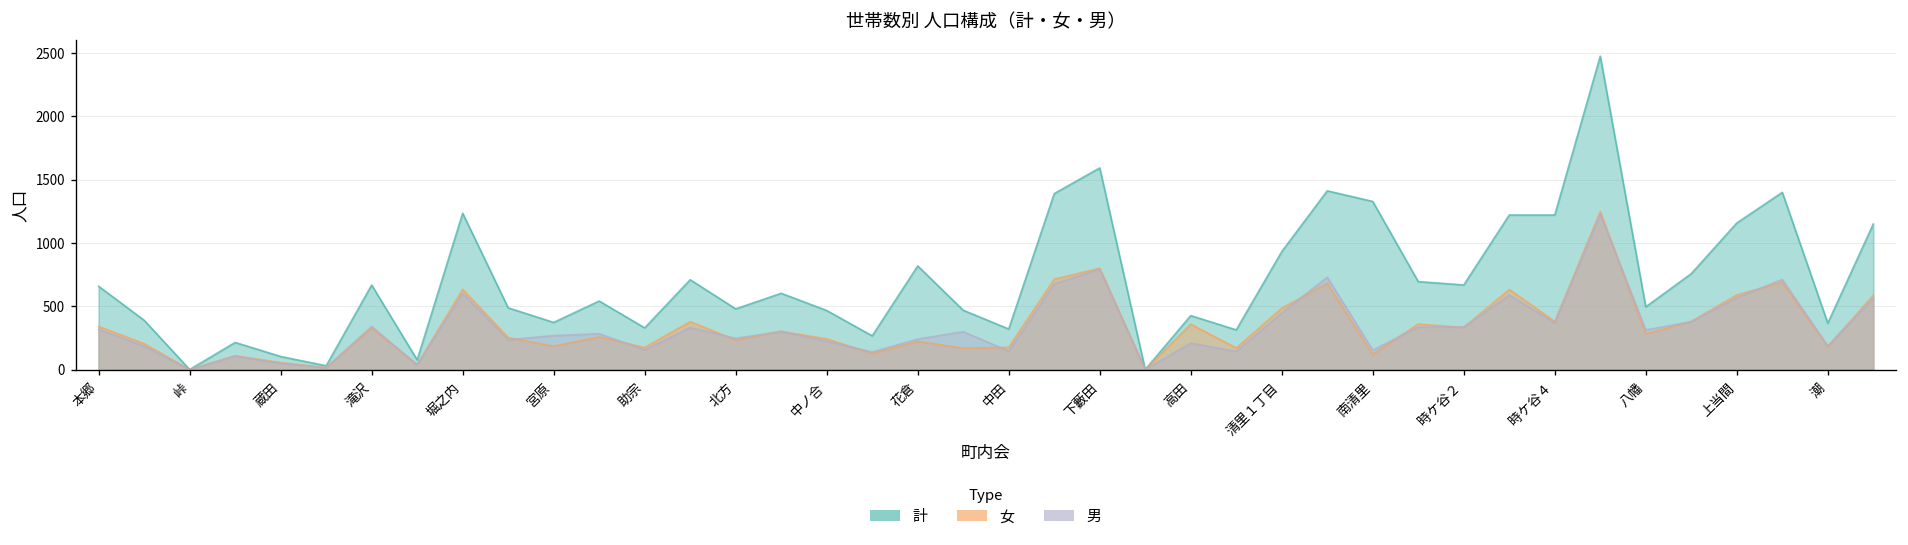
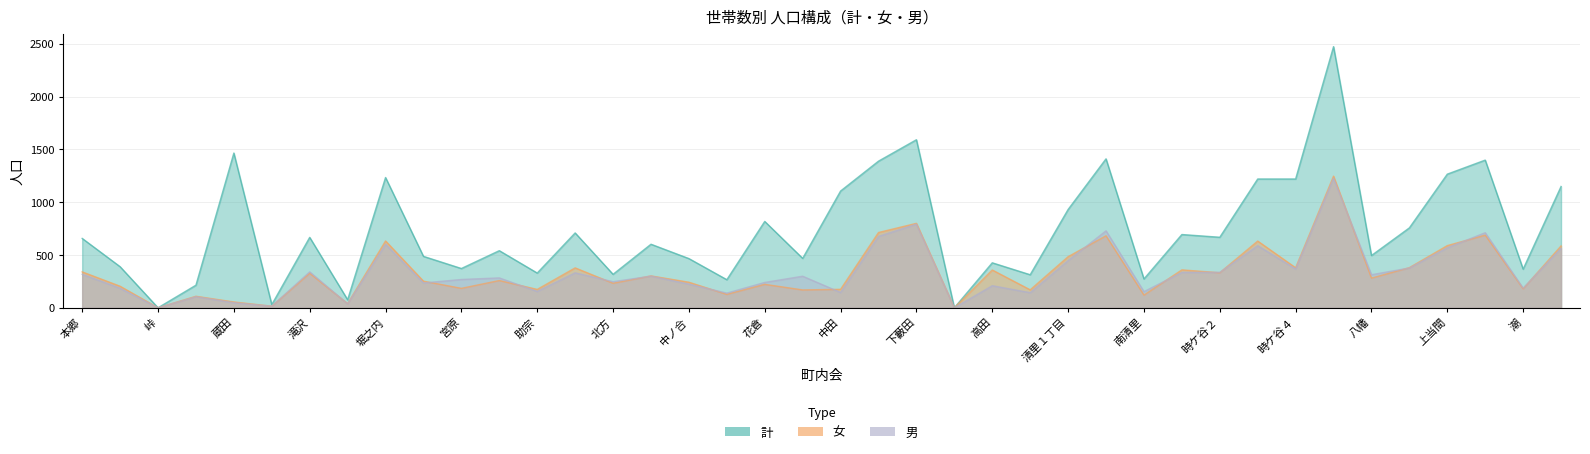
  {
    "計": {
      "本郷": 660,
-     "蔵田": 100,
+     "蔵田": 1470,
      "滝沢": 670,
      "堀之内": 1230,
      "宮原": 370,
      "助宗": 330,
-     "北方": 480,
+     "北方": 320,
      "中ノ合": 470,
      "花倉": 820,
-     "中田": 320,
+     "中田": 1110,
      "下藪田": 1590,
      "高田": 430,
      "清里１丁目": 930,
-     "南清里": 1330,
+     "南清里": 270,
      "時ケ谷２": 670,
      "時ケ谷４": 1220,
      "八幡": 500,
-     "上当間": 1160,
+     "上当間": 1270,
      "潮": 370
    },
    "女": {
      "堀之内": 630,
      "宮原": 180,
      "中田": 180,
      "高田": 360,
      "清里１丁目": 480,
      "南清里": 120,
      "八幡": 280
    },
    "男": {
      "堀之内": 600,
      "宮原": 270,
      "中田": 150,
      "高田": 210,
      "清里１丁目": 450,
      "南清里": 150,
      "八幡": 310
    }
  }
